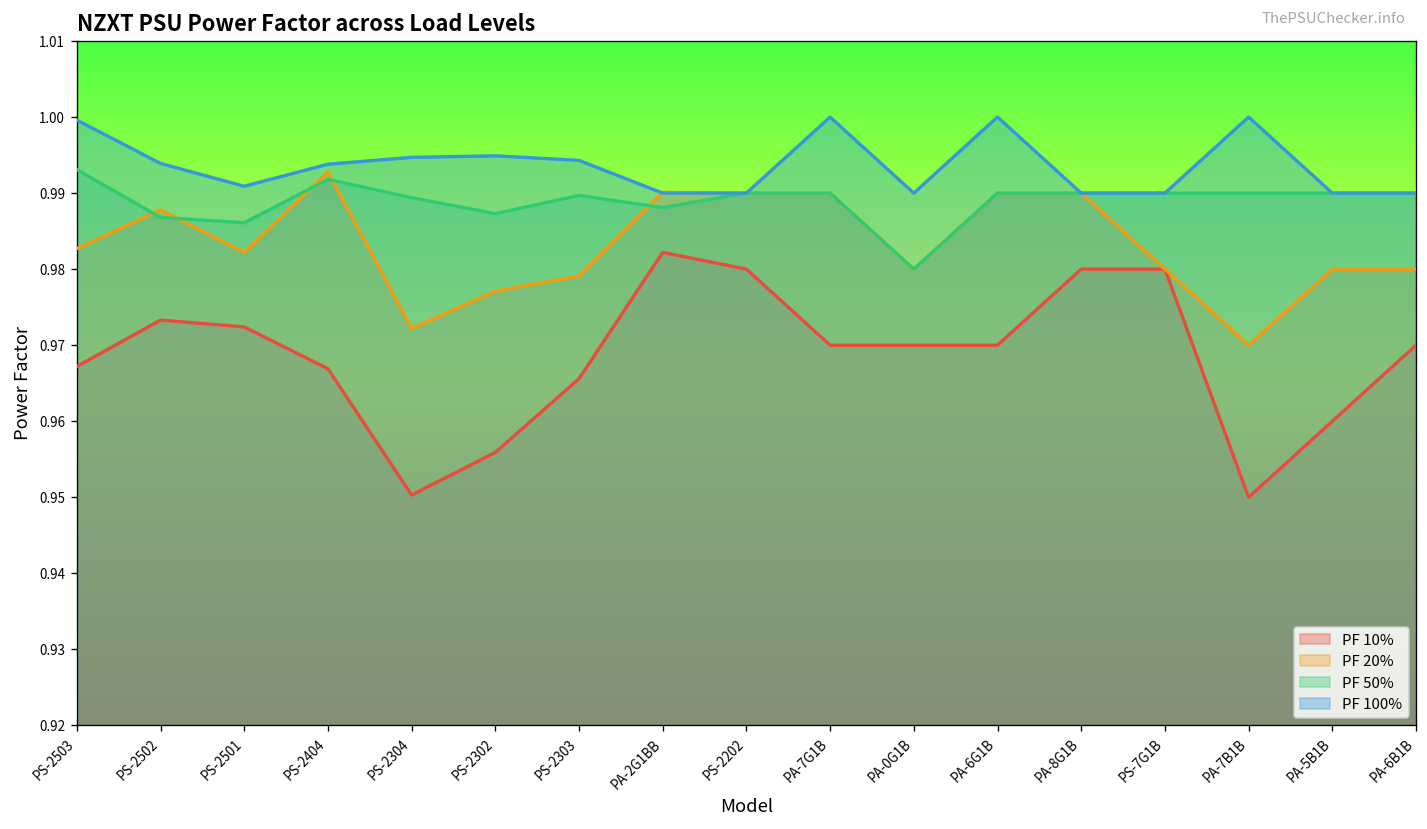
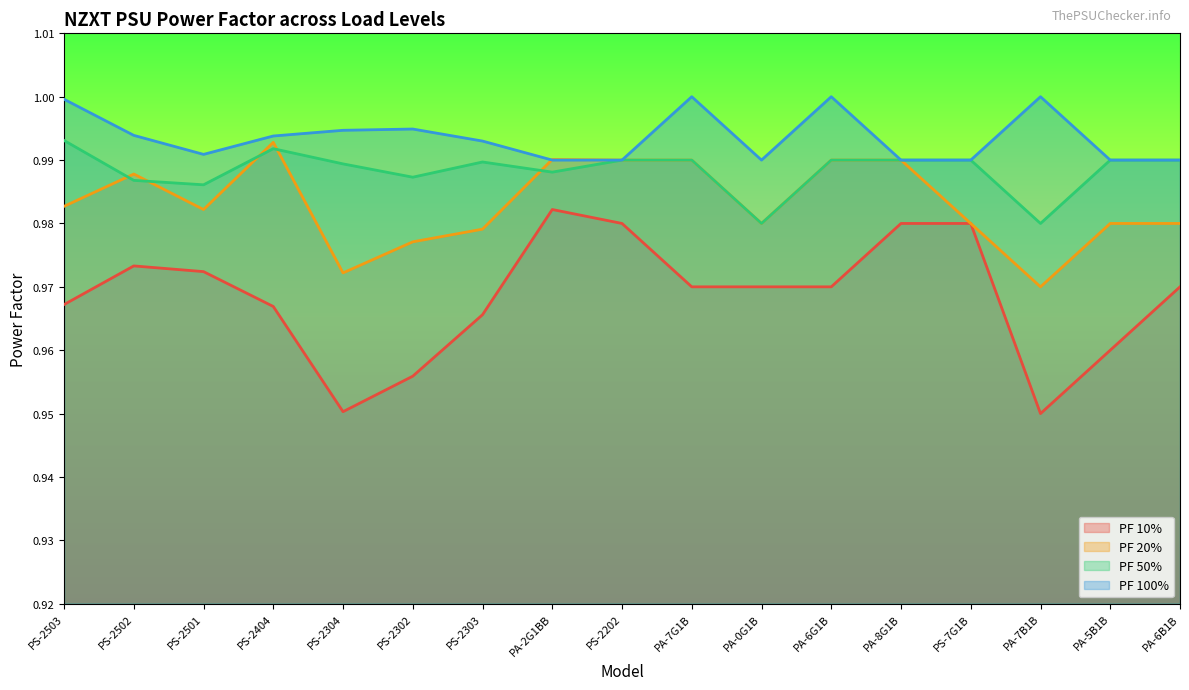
  {
    "PF 50%": {
      "PS-2503": 0.993,
      "PS-2502": 0.987,
      "PS-2501": 0.986,
      "PS-2404": 0.992,
      "PS-2304": 0.989,
      "PS-2302": 0.987,
      "PS-2303": 0.99,
      "PA-2G1BB": 0.988,
-     "PA-7B1B": 0.99
+     "PA-7B1B": 0.98
    },
    "PF 100%": {
      "PS-2503": 1.000,
      "PS-2502": 0.994,
      "PS-2501": 0.991,
      "PS-2404": 0.994,
      "PS-2304": 0.995,
      "PS-2302": 0.995,
-     "PS-2303": 0.994,
+     "PS-2303": 0.993,
      "PA-7G1B": 1.000,
      "PA-0G1B": 0.990,
      "PA-6G1B": 1.000,
      "PA-7B1B": 1.000
    }
  }
